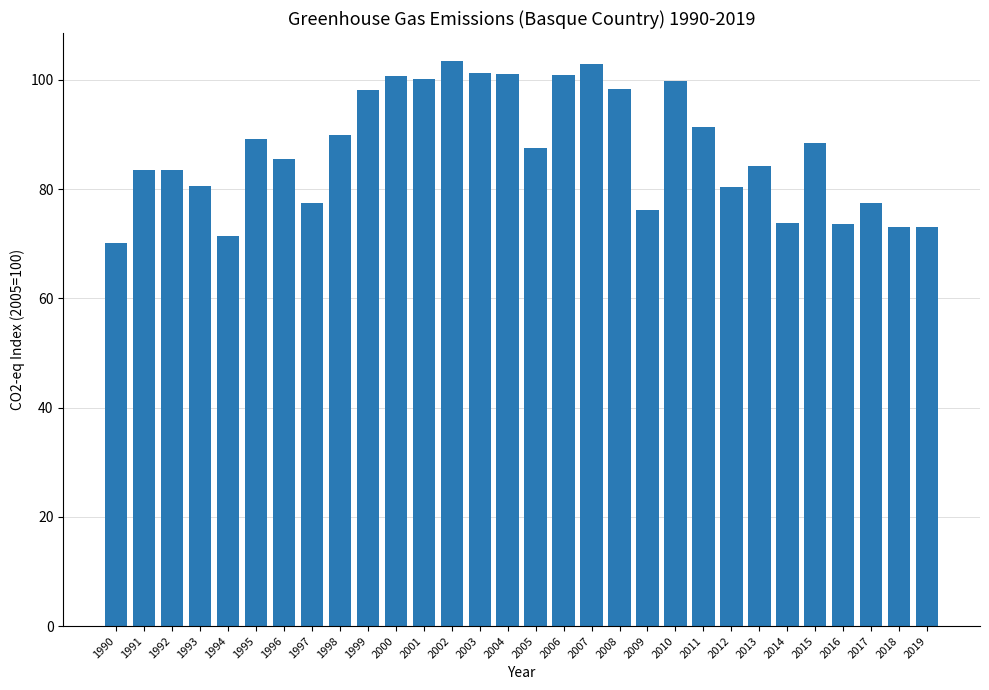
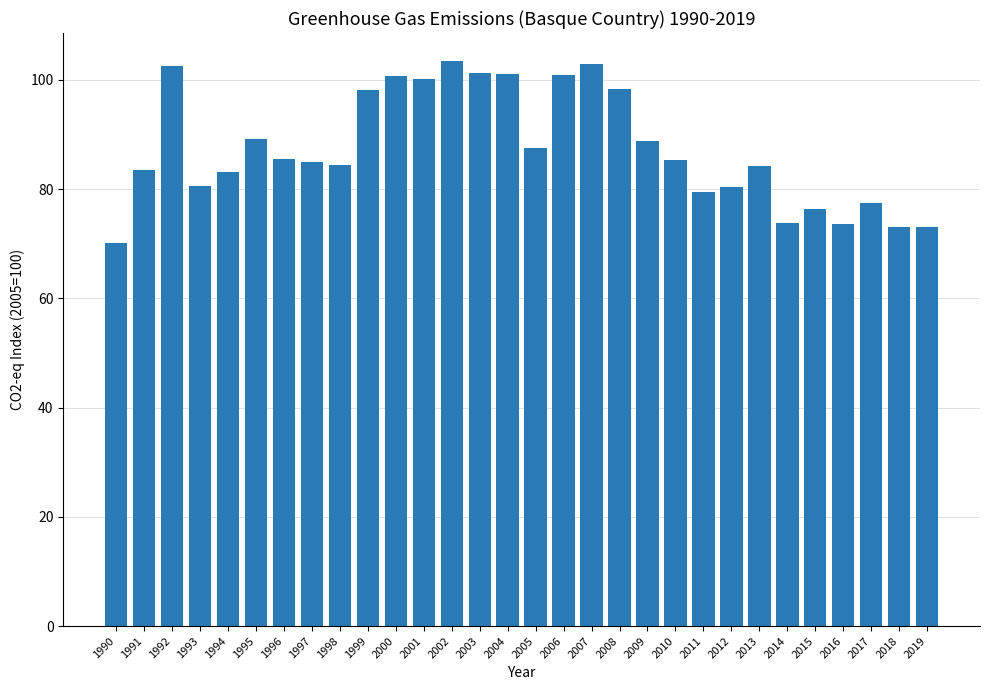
  {
    "1990": 70,
    "1991": 83,
-   "1992": 83,
+   "1992": 103,
    "1993": 81,
-   "1994": 71,
+   "1994": 83,
    "1995": 89,
    "1996": 85,
-   "1997": 77,
-   "1998": 90,
+   "1997": 85,
+   "1998": 84,
    "1999": 98,
    "2000": 101,
    "2001": 100,
    "2002": 103,
    "2003": 101,
    "2004": 101,
    "2005": 88,
    "2006": 101,
    "2007": 103,
    "2008": 98,
-   "2009": 76,
-   "2010": 100,
-   "2011": 91,
+   "2009": 89,
+   "2010": 85,
+   "2011": 80,
    "2012": 80,
    "2013": 84,
    "2014": 74,
-   "2015": 88,
+   "2015": 76,
    "2016": 74,
    "2017": 77,
    "2018": 73,
    "2019": 73
  }
